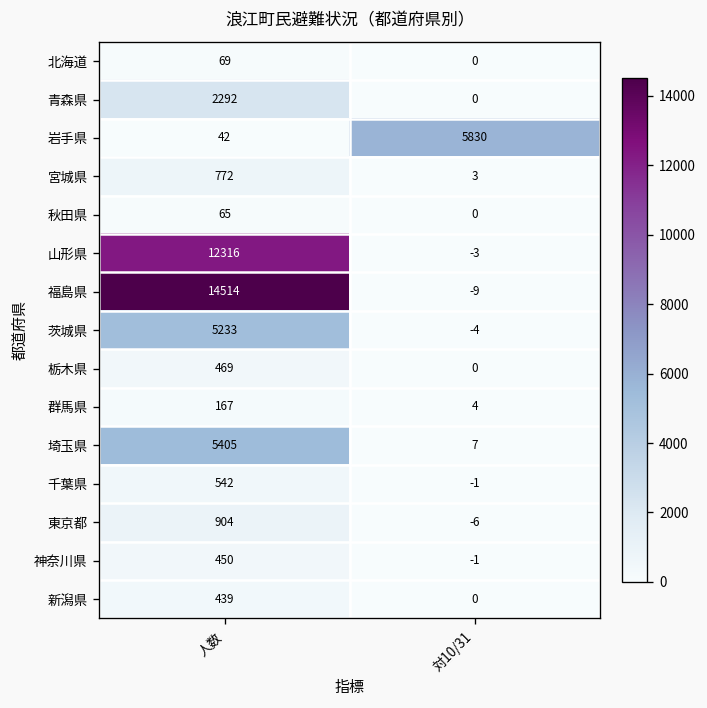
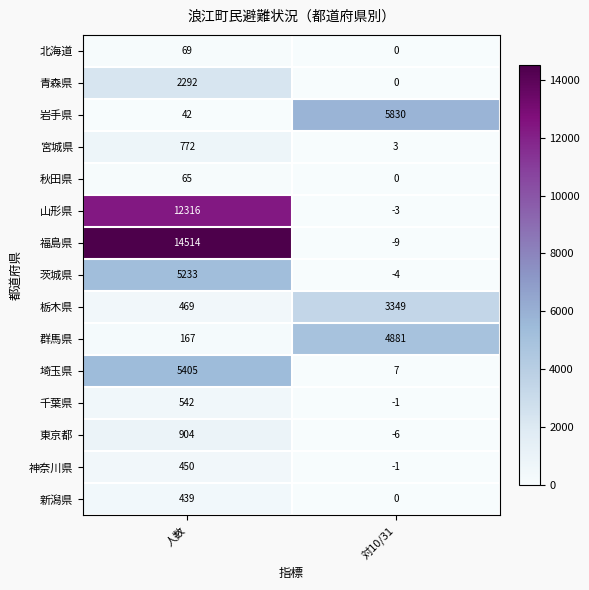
  {
    "北海道": {
      "人数": 69,
      "対10/31": 0
    },
    "青森県": {
      "人数": 2292,
      "対10/31": 0
    },
    "岩手県": {
      "人数": 42,
      "対10/31": 5830
    },
    "宮城県": {
      "人数": 772,
      "対10/31": 3
    },
    "秋田県": {
      "人数": 65,
      "対10/31": 0
    },
    "山形県": {
      "人数": 12316,
      "対10/31": -3
    },
    "福島県": {
      "人数": 14514,
      "対10/31": -9
    },
    "茨城県": {
      "人数": 5233,
      "対10/31": -4
    },
    "栃木県": {
      "人数": 469,
-     "対10/31": 0
+     "対10/31": 3349
    },
    "群馬県": {
      "人数": 167,
-     "対10/31": 4
+     "対10/31": 4881
    },
    "埼玉県": {
      "人数": 5405,
      "対10/31": 7
    },
    "千葉県": {
      "人数": 542,
      "対10/31": -1
    },
    "東京都": {
      "人数": 904,
      "対10/31": -6
    },
    "神奈川県": {
      "人数": 450,
      "対10/31": -1
    },
    "新潟県": {
      "人数": 439,
      "対10/31": 0
    }
  }
